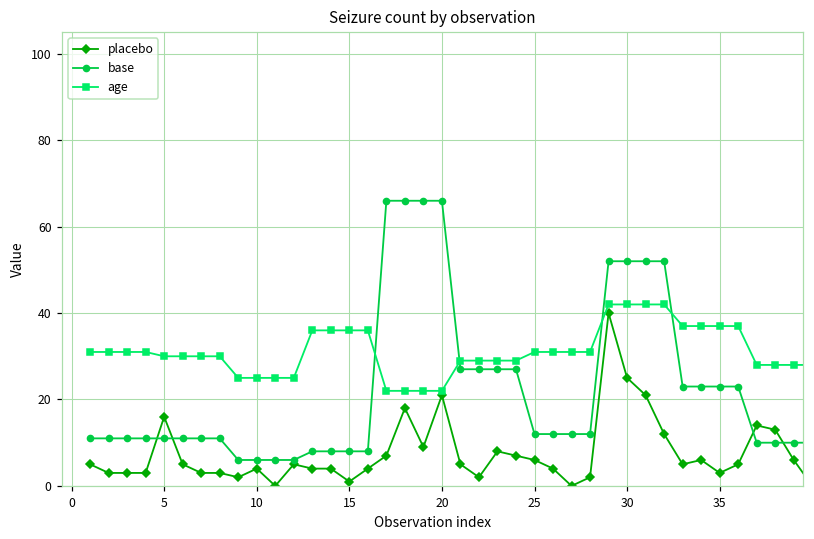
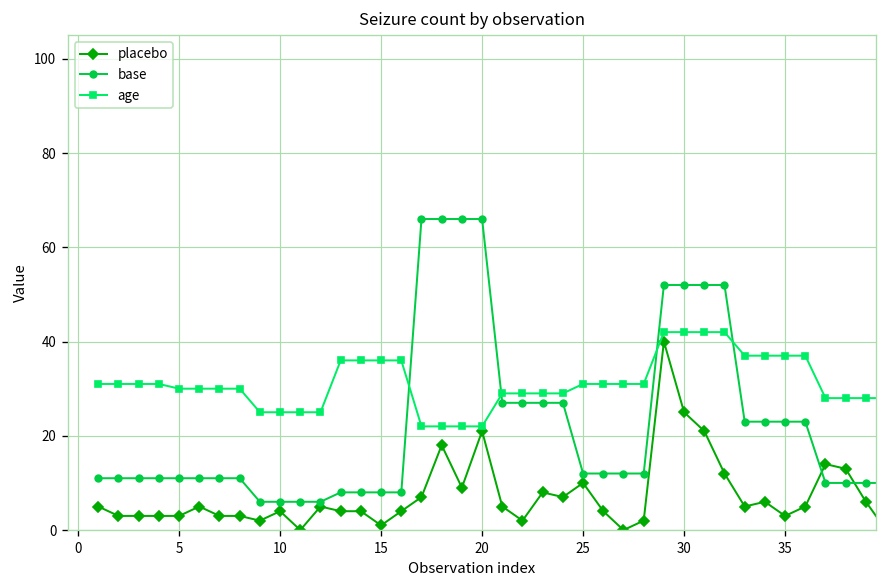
  {
    "placebo": {
-     "5": 16,
+     "5": 3,
      "10": 4,
      "15": 1,
      "20": 21,
-     "25": 6,
+     "25": 10,
      "30": 25,
      "35": 3
    }
  }
